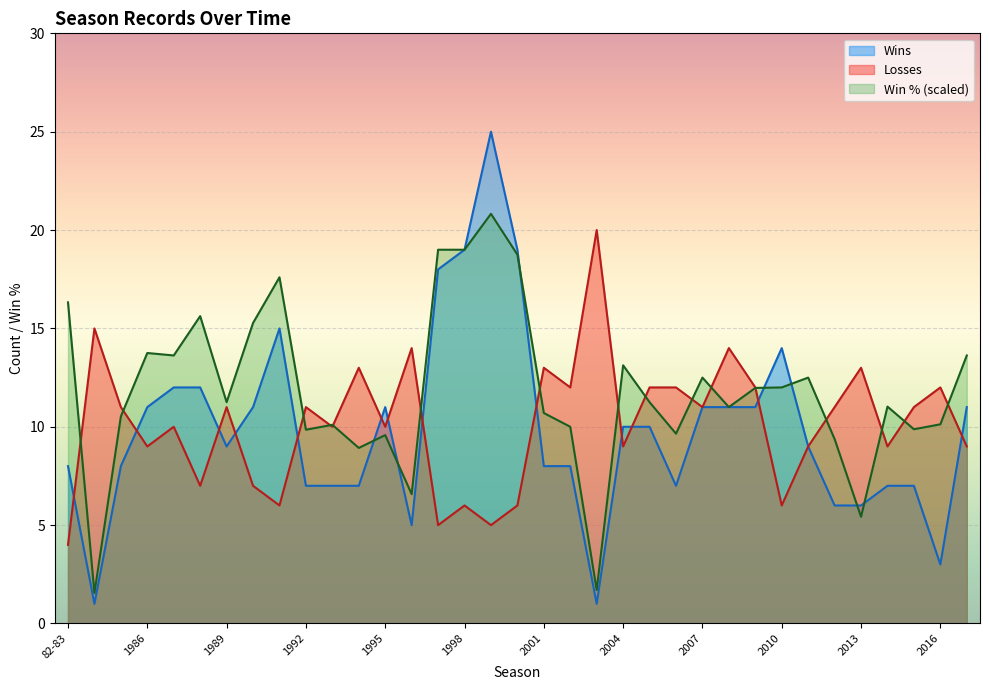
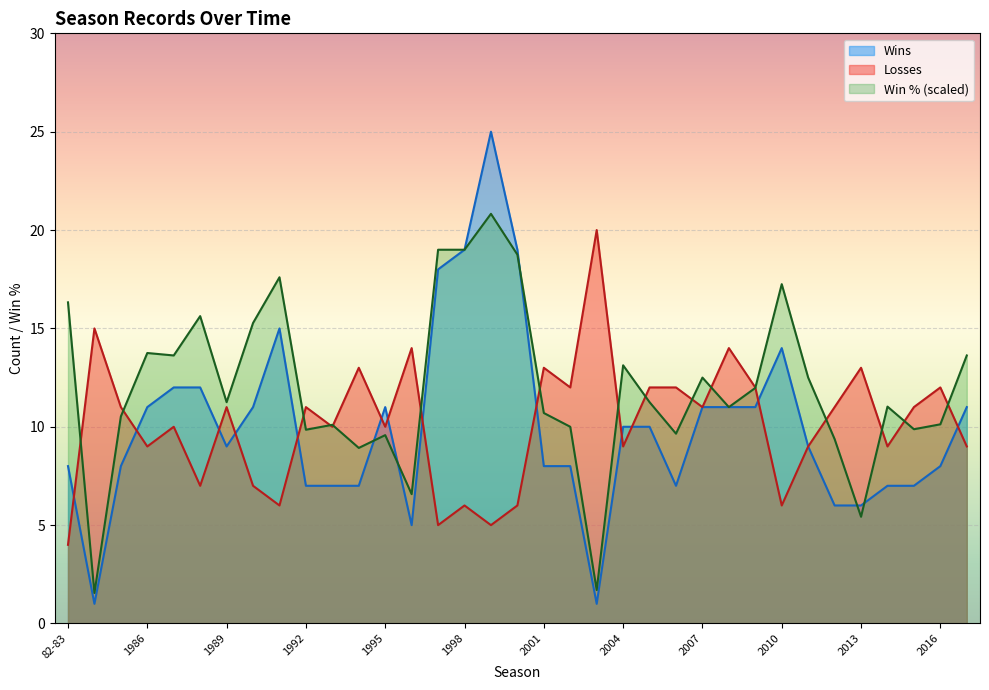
  {
    "Wins": {
      "82-83": 8,
      "1986": 11,
      "1989": 9,
      "1992": 7,
      "1995": 11,
      "2001": 8,
      "2004": 10,
      "2010": 14,
      "2013": 6,
-     "2016": 3
+     "2016": 8
    },
    "Losses": {
      "82-83": 4.0,
      "1986": 9.0,
      "1989": 11.0,
      "1992": 11.0,
      "1995": 10.0,
      "1998": 6.0,
      "2001": 13.0,
      "2004": 9.0,
      "2010": 6.0,
      "2013": 13.0,
      "2016": 12.0
    },
    "Win % (scaled)": {
      "82-83": 16.3,
      "1986": 13.8,
      "1989": 11.3,
      "1992": 9.9,
      "1995": 9.6,
      "2001": 10.7,
      "2004": 13.1,
      "2007": 12.5,
-     "2010": 12.0,
+     "2010": 17.3,
      "2013": 5.4,
      "2016": 10.1
    }
  }
